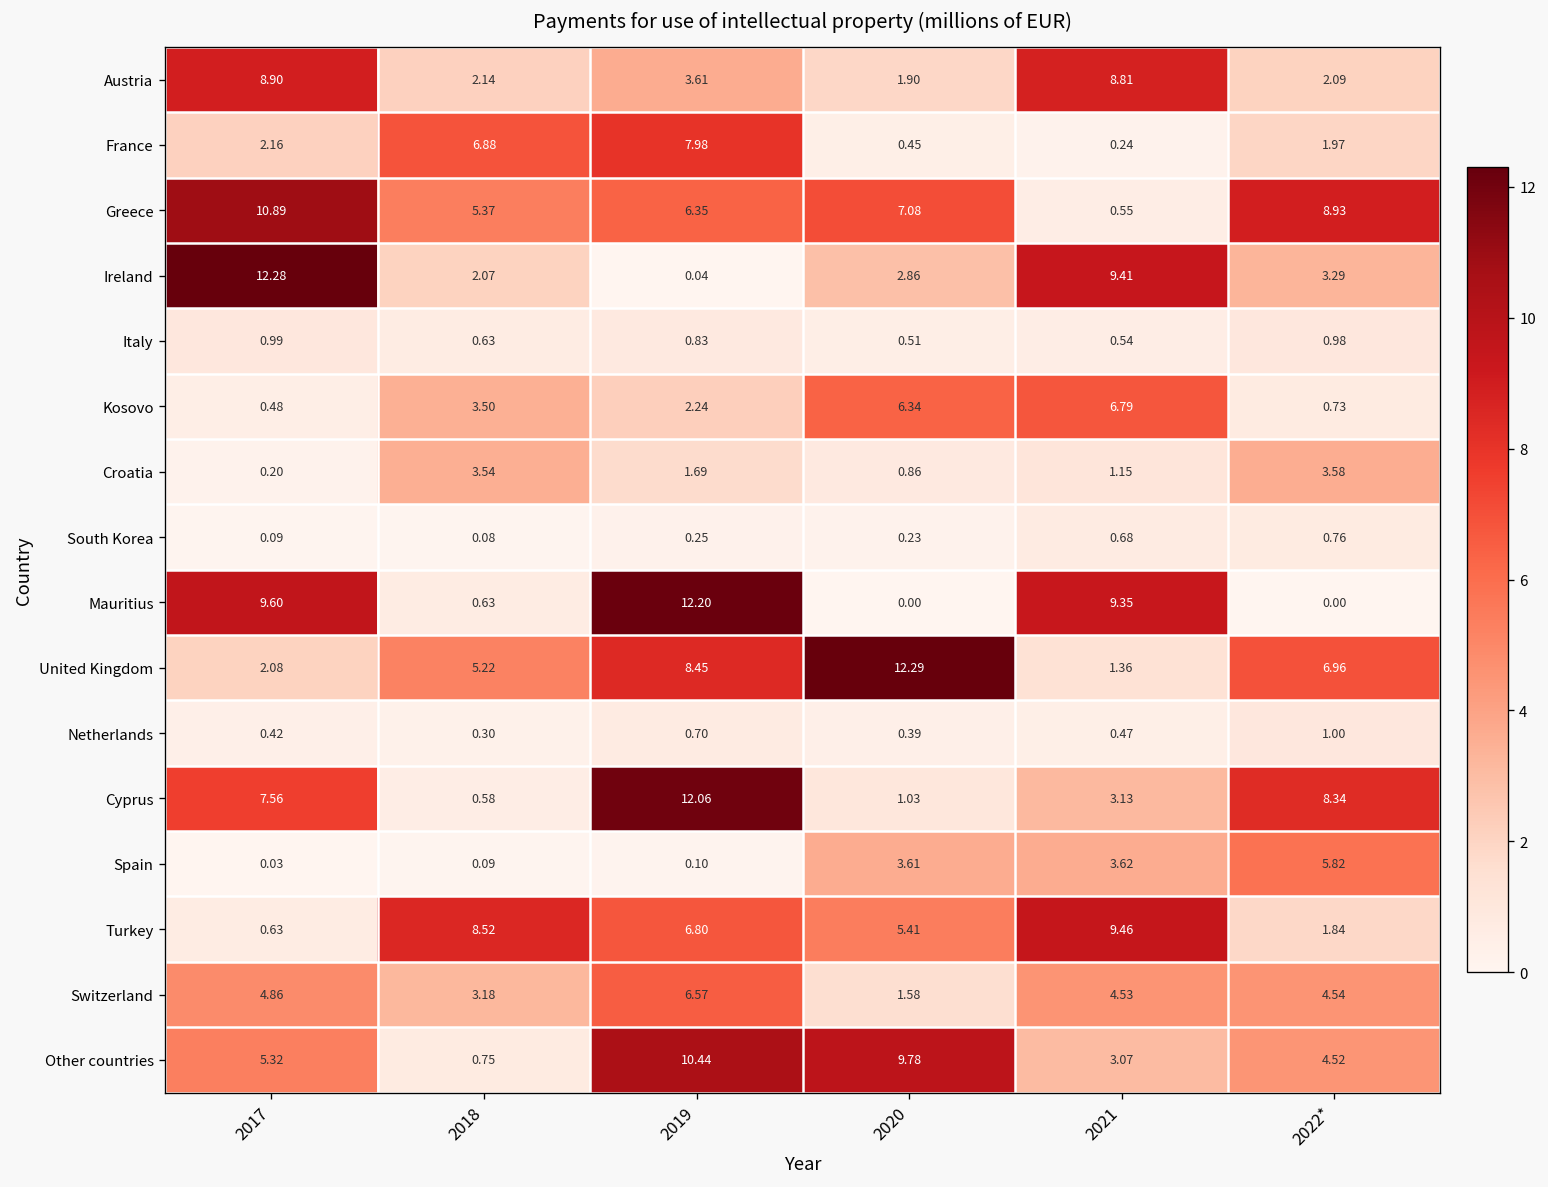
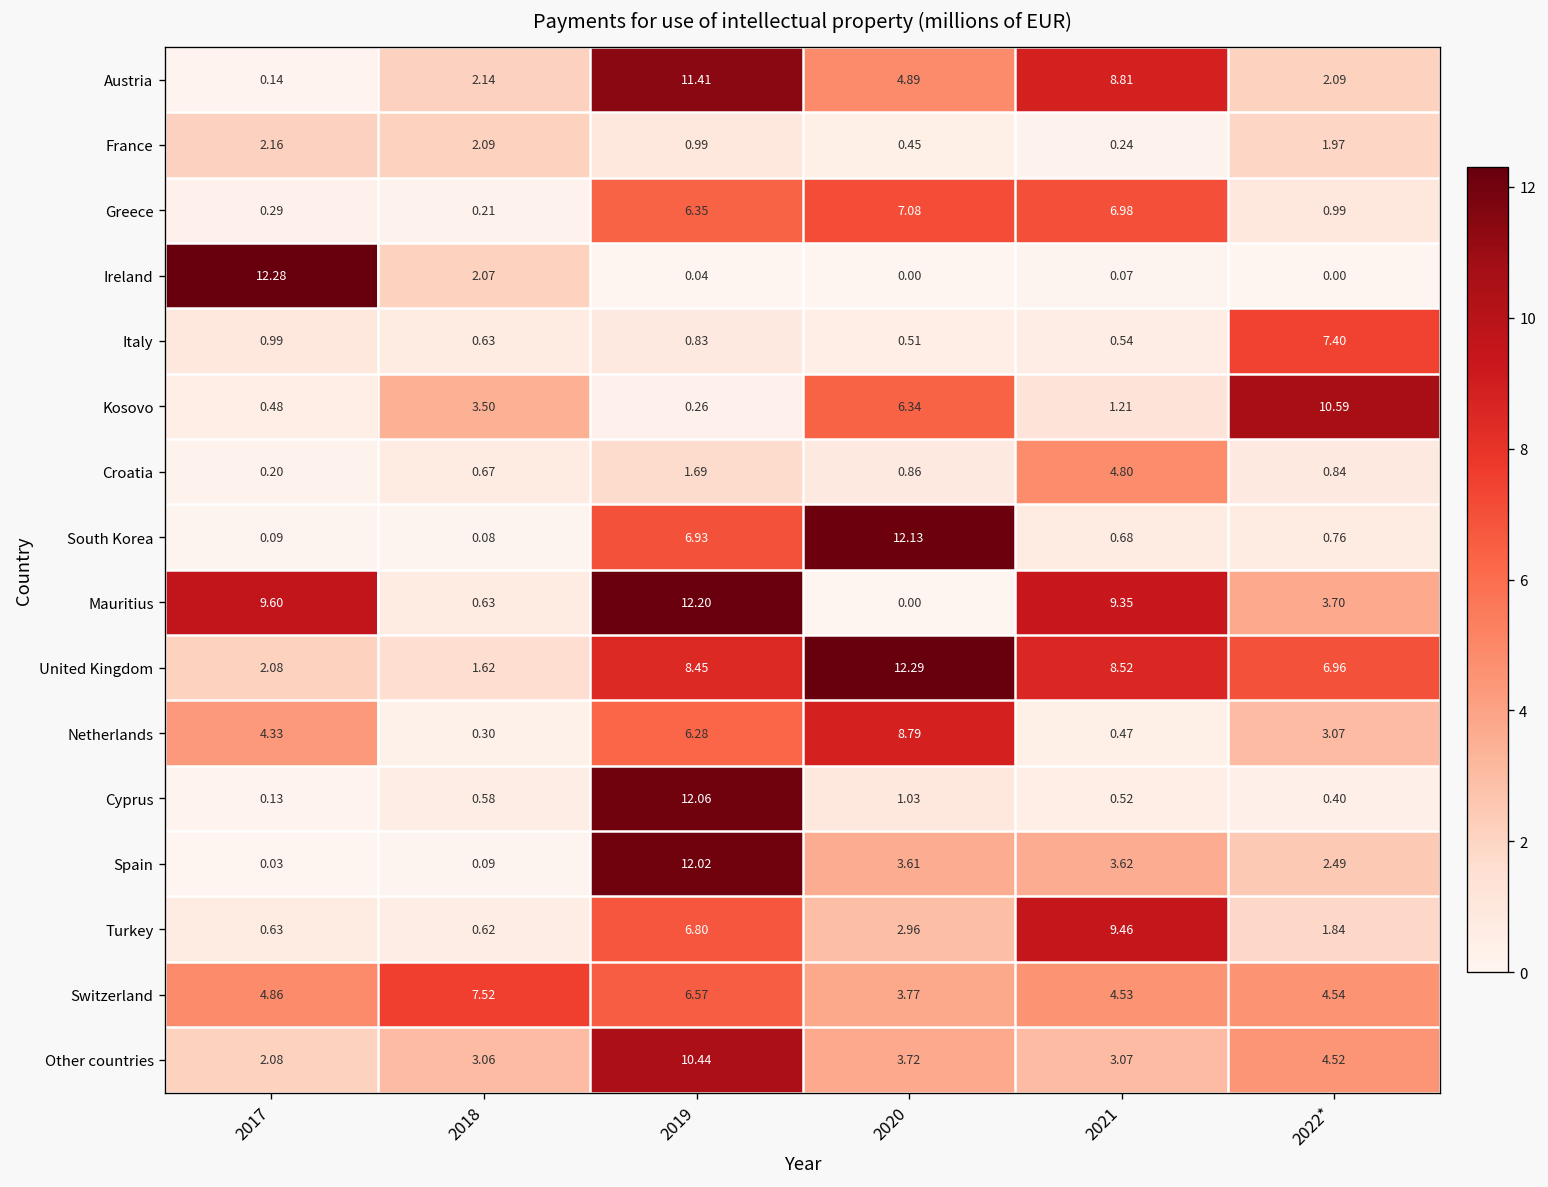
  {
    "Austria": {
-     "2017": 8.90,
+     "2017": 0.14,
      "2018": 2.14,
-     "2019": 3.61,
-     "2020": 1.90,
+     "2019": 11.41,
+     "2020": 4.89,
      "2021": 8.81,
      "2022*": 2.09
    },
    "France": {
      "2017": 2.16,
-     "2018": 6.88,
-     "2019": 7.98,
+     "2018": 2.09,
+     "2019": 0.99,
      "2020": 0.45,
      "2021": 0.24,
      "2022*": 1.97
    },
    "Greece": {
-     "2017": 10.89,
-     "2018": 5.37,
+     "2017": 0.29,
+     "2018": 0.21,
      "2019": 6.35,
      "2020": 7.08,
-     "2021": 0.55,
-     "2022*": 8.93
+     "2021": 6.98,
+     "2022*": 0.99
    },
    "Ireland": {
      "2017": 12.28,
      "2018": 2.07,
      "2019": 0.04,
-     "2020": 2.86,
-     "2021": 9.41,
-     "2022*": 3.29
+     "2020": 0.00,
+     "2021": 0.07,
+     "2022*": 0.00
    },
    "Italy": {
      "2017": 0.99,
      "2018": 0.63,
      "2019": 0.83,
      "2020": 0.51,
      "2021": 0.54,
-     "2022*": 0.98
+     "2022*": 7.40
    },
    "Kosovo": {
      "2017": 0.48,
      "2018": 3.50,
-     "2019": 2.24,
+     "2019": 0.26,
      "2020": 6.34,
-     "2021": 6.79,
-     "2022*": 0.73
+     "2021": 1.21,
+     "2022*": 10.59
    },
    "Croatia": {
      "2017": 0.20,
-     "2018": 3.54,
+     "2018": 0.67,
      "2019": 1.69,
      "2020": 0.86,
-     "2021": 1.15,
-     "2022*": 3.58
+     "2021": 4.80,
+     "2022*": 0.84
    },
    "South Korea": {
      "2017": 0.09,
      "2018": 0.08,
-     "2019": 0.25,
-     "2020": 0.23,
+     "2019": 6.93,
+     "2020": 12.13,
      "2021": 0.68,
      "2022*": 0.76
    },
    "Mauritius": {
      "2017": 9.60,
      "2018": 0.63,
      "2019": 12.20,
      "2020": 0.00,
      "2021": 9.35,
-     "2022*": 0.00
+     "2022*": 3.70
    },
    "United Kingdom": {
      "2017": 2.08,
-     "2018": 5.22,
+     "2018": 1.62,
      "2019": 8.45,
      "2020": 12.29,
-     "2021": 1.36,
+     "2021": 8.52,
      "2022*": 6.96
    },
    "Netherlands": {
-     "2017": 0.42,
+     "2017": 4.33,
      "2018": 0.30,
-     "2019": 0.70,
-     "2020": 0.39,
+     "2019": 6.28,
+     "2020": 8.79,
      "2021": 0.47,
-     "2022*": 1.00
+     "2022*": 3.07
    },
    "Cyprus": {
-     "2017": 7.56,
+     "2017": 0.13,
      "2018": 0.58,
      "2019": 12.06,
      "2020": 1.03,
-     "2021": 3.13,
-     "2022*": 8.34
+     "2021": 0.52,
+     "2022*": 0.40
    },
    "Spain": {
      "2017": 0.03,
      "2018": 0.09,
-     "2019": 0.10,
+     "2019": 12.02,
      "2020": 3.61,
      "2021": 3.62,
-     "2022*": 5.82
+     "2022*": 2.49
    },
    "Turkey": {
      "2017": 0.63,
-     "2018": 8.52,
+     "2018": 0.62,
      "2019": 6.80,
-     "2020": 5.41,
+     "2020": 2.96,
      "2021": 9.46,
      "2022*": 1.84
    },
    "Switzerland": {
      "2017": 4.86,
-     "2018": 3.18,
+     "2018": 7.52,
      "2019": 6.57,
-     "2020": 1.58,
+     "2020": 3.77,
      "2021": 4.53,
      "2022*": 4.54
    },
    "Other countries": {
-     "2017": 5.32,
-     "2018": 0.75,
+     "2017": 2.08,
+     "2018": 3.06,
      "2019": 10.44,
-     "2020": 9.78,
+     "2020": 3.72,
      "2021": 3.07,
      "2022*": 4.52
    }
  }
